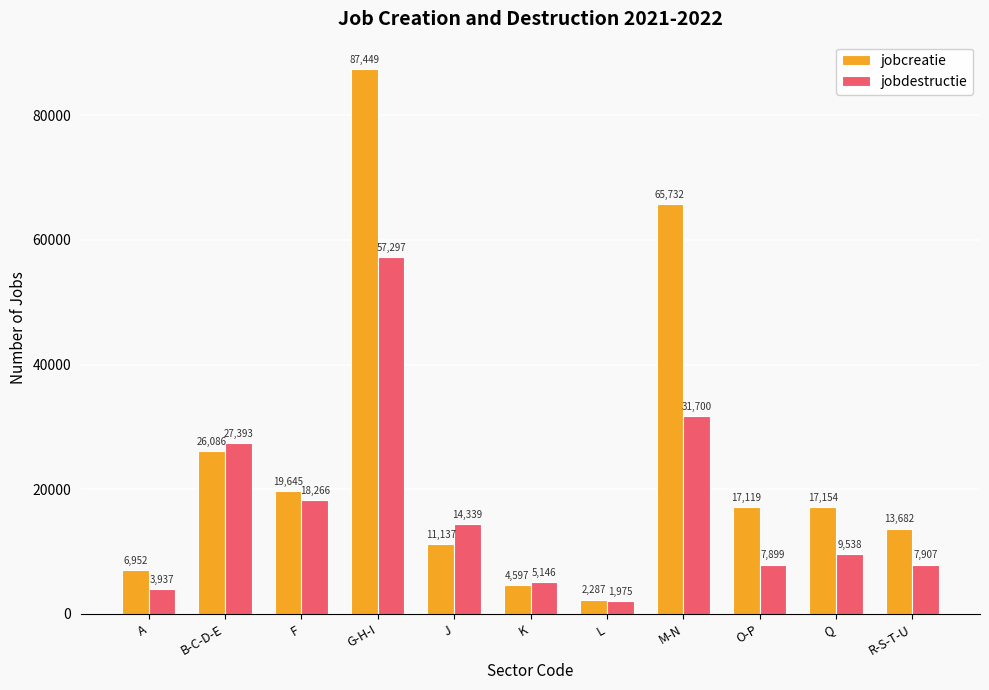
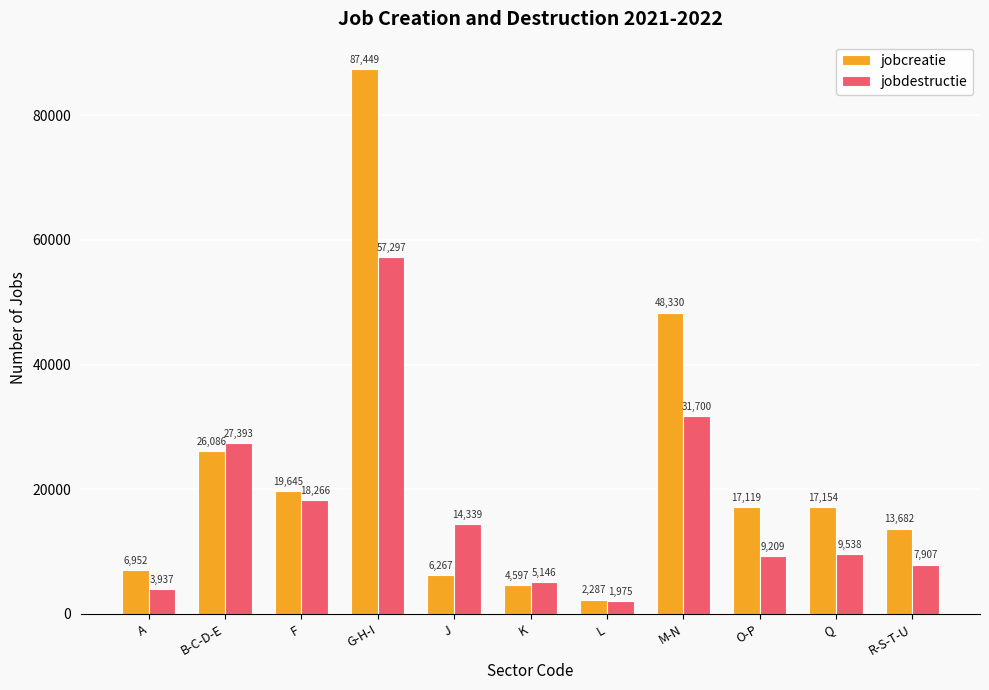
  {
    "jobcreatie": {
      "A": "6,952",
      "B-C-D-E": "26,086",
      "F": "19,645",
      "G-H-I": "87,449",
-     "J": "11,137",
+     "J": "6,267",
      "K": "4,597",
      "L": "2,287",
-     "M-N": "65,732",
+     "M-N": "48,330",
      "O-P": "17,119",
      "Q": "17,154",
      "R-S-T-U": "13,682"
    },
    "jobdestructie": {
      "A": "3,937",
      "B-C-D-E": "27,393",
      "F": "18,266",
      "G-H-I": "57,297",
      "J": "14,339",
      "K": "5,146",
      "L": "1,975",
      "M-N": "31,700",
-     "O-P": "7,899",
+     "O-P": "9,209",
      "Q": "9,538",
      "R-S-T-U": "7,907"
    }
  }
